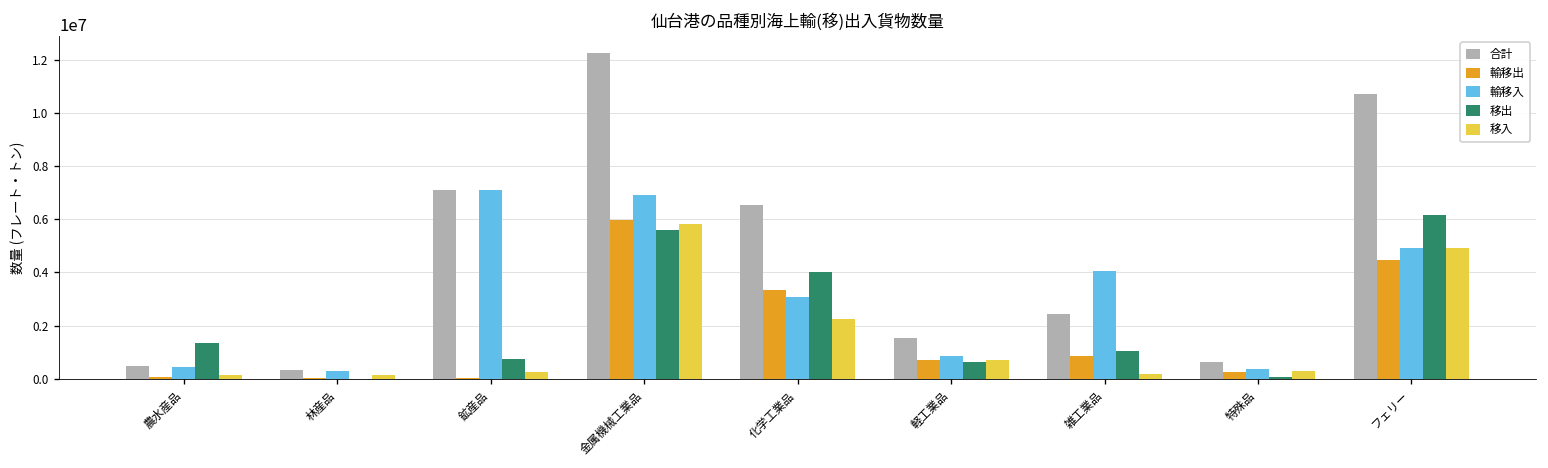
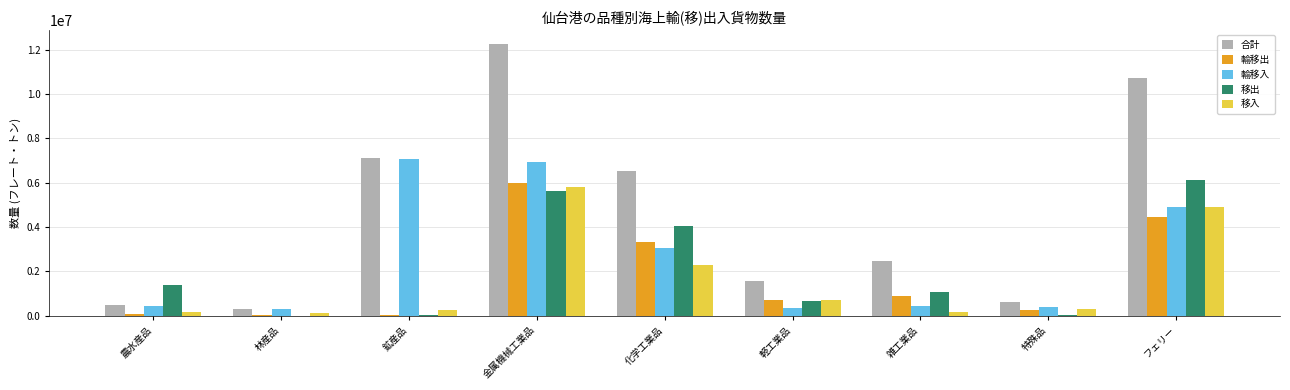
  {
    "合計": {
      "農水産品": 500000,
      "林産品": 300000,
      "鉱産品": 7100000,
      "金属機械工業品": 12300000,
      "化学工業品": 6600000,
      "軽工業品": 1500000,
      "雑工業品": 2500000,
      "特殊品": 600000,
      "フェリー": 10700000
    },
    "輸移入": {
      "農水産品": 400000,
      "林産品": 300000,
      "鉱産品": 7100000,
      "金属機械工業品": 6900000,
      "化学工業品": 3100000,
-     "軽工業品": 900000,
-     "雑工業品": 4100000,
+     "軽工業品": 300000,
+     "雑工業品": 400000,
      "特殊品": 400000,
      "フェリー": 4900000
    },
    "移出": {
      "農水産品": 1400000,
-     "鉱産品": 800000,
+     "鉱産品": 0,
      "金属機械工業品": 5600000,
      "化学工業品": 4000000,
      "軽工業品": 600000,
      "雑工業品": 1100000,
      "フェリー": 6100000
    }
  }
